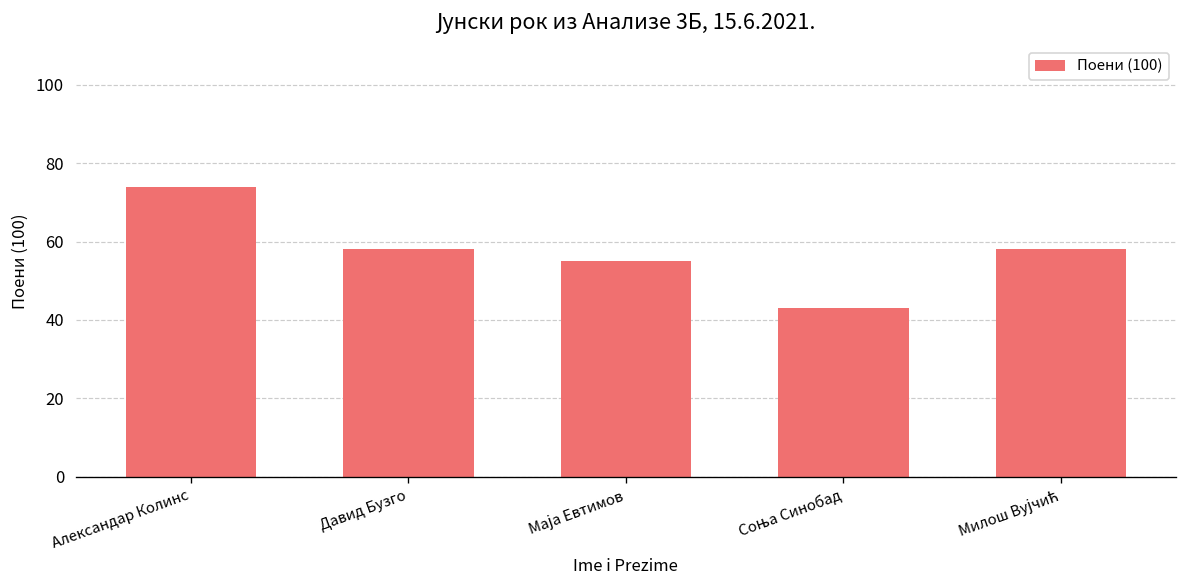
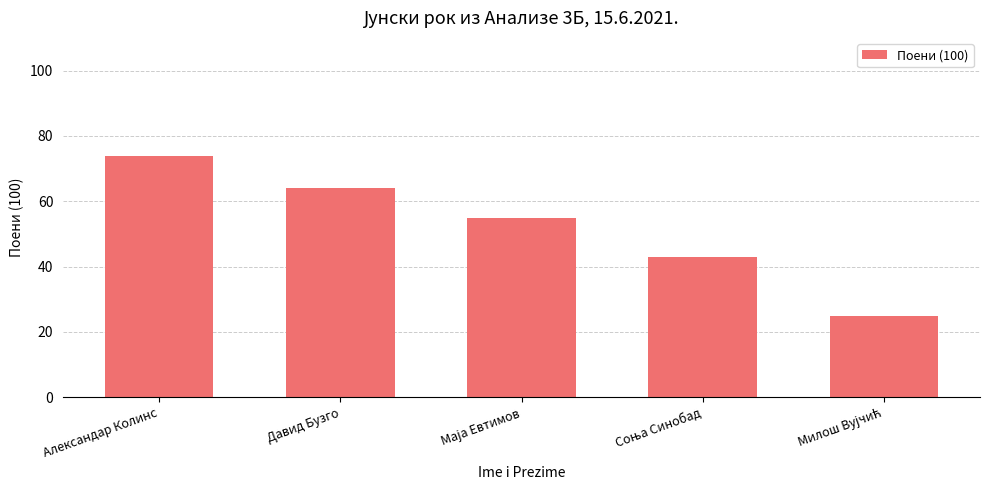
  {
    "Александар Колинс": 74,
-   "Давид Бузго": 58,
+   "Давид Бузго": 64,
    "Маја Евтимов": 55,
    "Соња Синобад": 43,
-   "Милош Вујчић": 58
+   "Милош Вујчић": 25
  }
